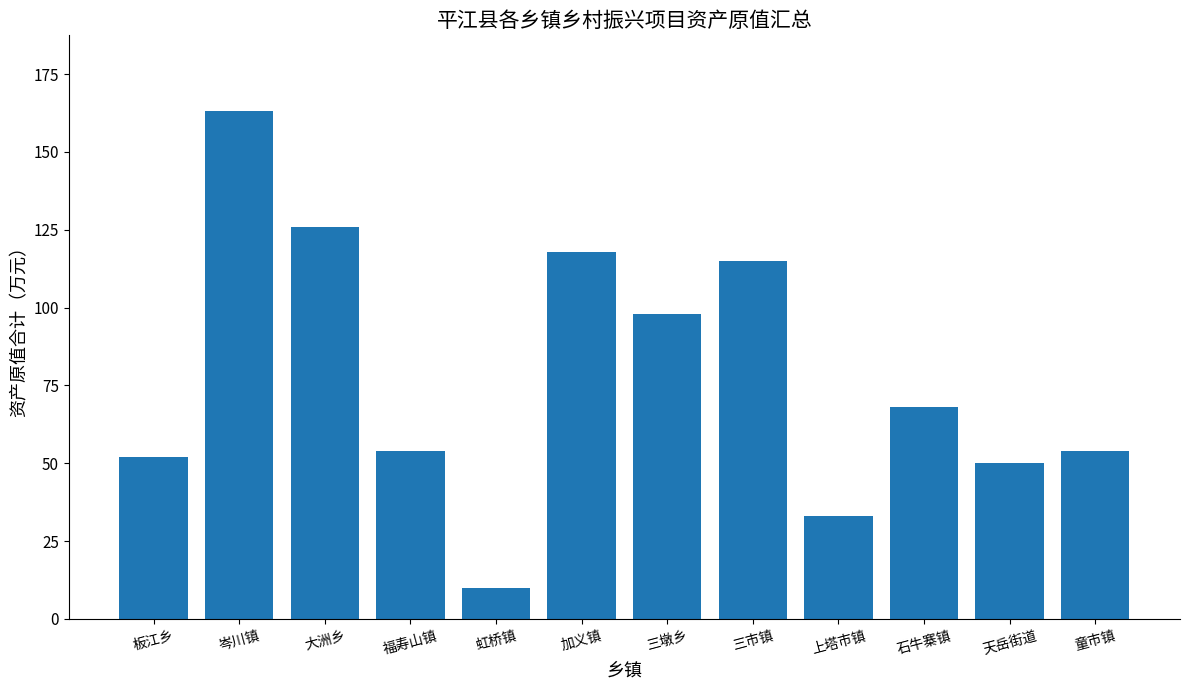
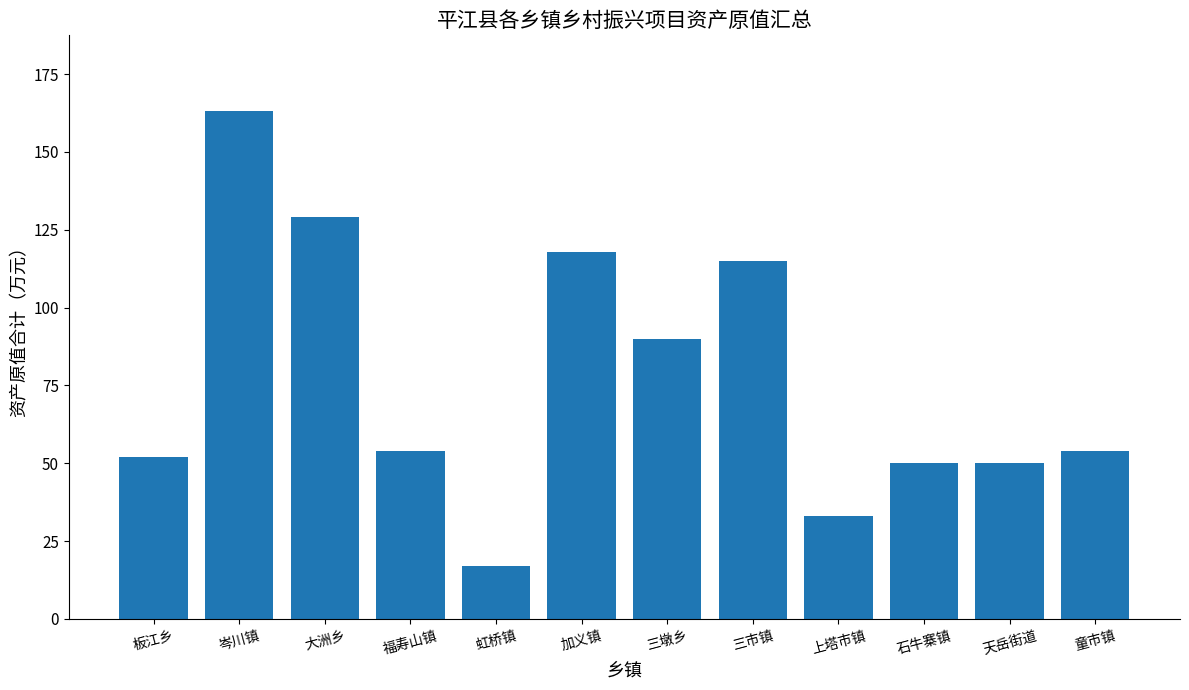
  {
    "板江乡": 52,
    "岑川镇": 163,
-   "大洲乡": 126,
+   "大洲乡": 129,
    "福寿山镇": 54,
-   "虹桥镇": 10,
+   "虹桥镇": 17,
    "加义镇": 118,
-   "三墩乡": 98,
+   "三墩乡": 90,
    "三市镇": 115,
    "上塔市镇": 33,
-   "石牛寨镇": 68,
+   "石牛寨镇": 50,
    "天岳街道": 50,
    "童市镇": 54
  }
